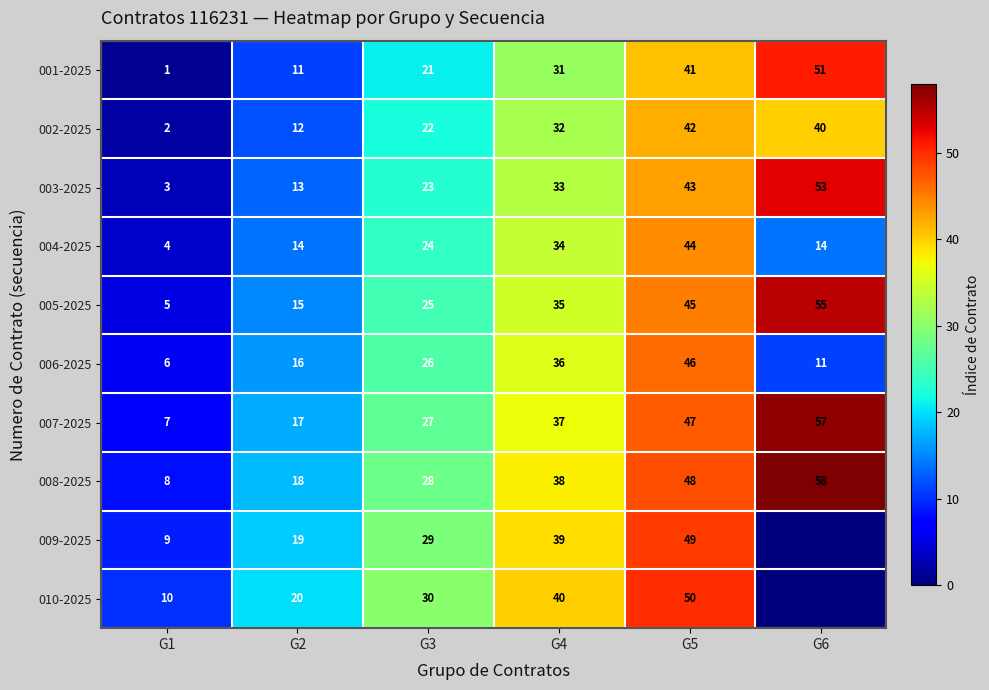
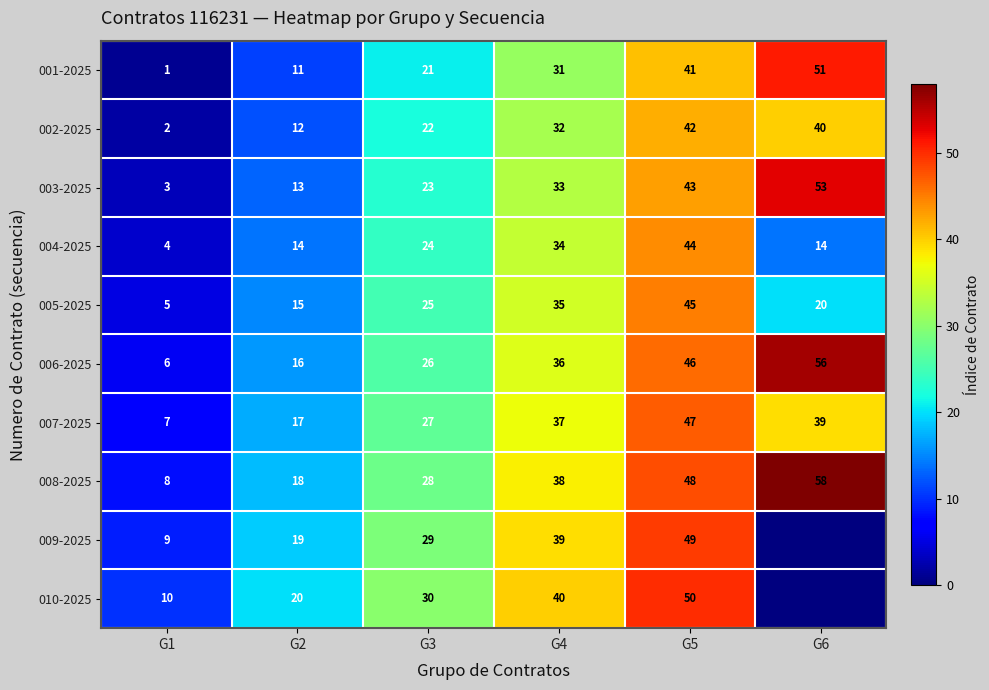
  {
    "001-2025": {
      "G1": 1,
      "G2": 11,
      "G3": 21,
      "G4": 31,
      "G5": 41,
      "G6": 51
    },
    "002-2025": {
      "G1": 2,
      "G2": 12,
      "G3": 22,
      "G4": 32,
      "G5": 42,
      "G6": 40
    },
    "003-2025": {
      "G1": 3,
      "G2": 13,
      "G3": 23,
      "G4": 33,
      "G5": 43,
      "G6": 53
    },
    "004-2025": {
      "G1": 4,
      "G2": 14,
      "G3": 24,
      "G4": 34,
      "G5": 44,
      "G6": 14
    },
    "005-2025": {
      "G1": 5,
      "G2": 15,
      "G3": 25,
      "G4": 35,
      "G5": 45,
-     "G6": 55
+     "G6": 20
    },
    "006-2025": {
      "G1": 6,
      "G2": 16,
      "G3": 26,
      "G4": 36,
      "G5": 46,
-     "G6": 11
+     "G6": 56
    },
    "007-2025": {
      "G1": 7,
      "G2": 17,
      "G3": 27,
      "G4": 37,
      "G5": 47,
-     "G6": 57
+     "G6": 39
    },
    "008-2025": {
      "G1": 8,
      "G2": 18,
      "G3": 28,
      "G4": 38,
      "G5": 48,
      "G6": 58
    },
    "009-2025": {
      "G1": 9,
      "G2": 19,
      "G3": 29,
      "G4": 39,
      "G5": 49
    },
    "010-2025": {
      "G1": 10,
      "G2": 20,
      "G3": 30,
      "G4": 40,
      "G5": 50
    }
  }
